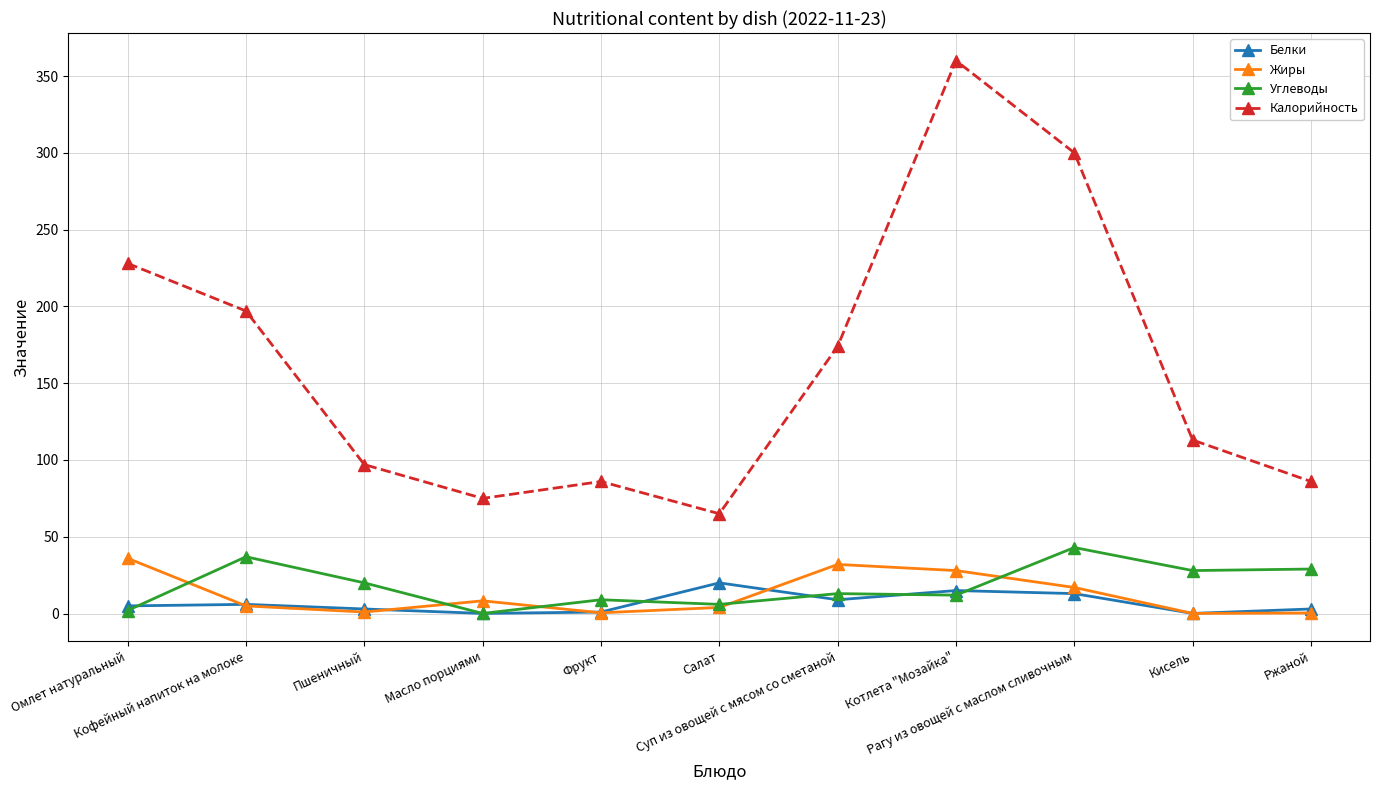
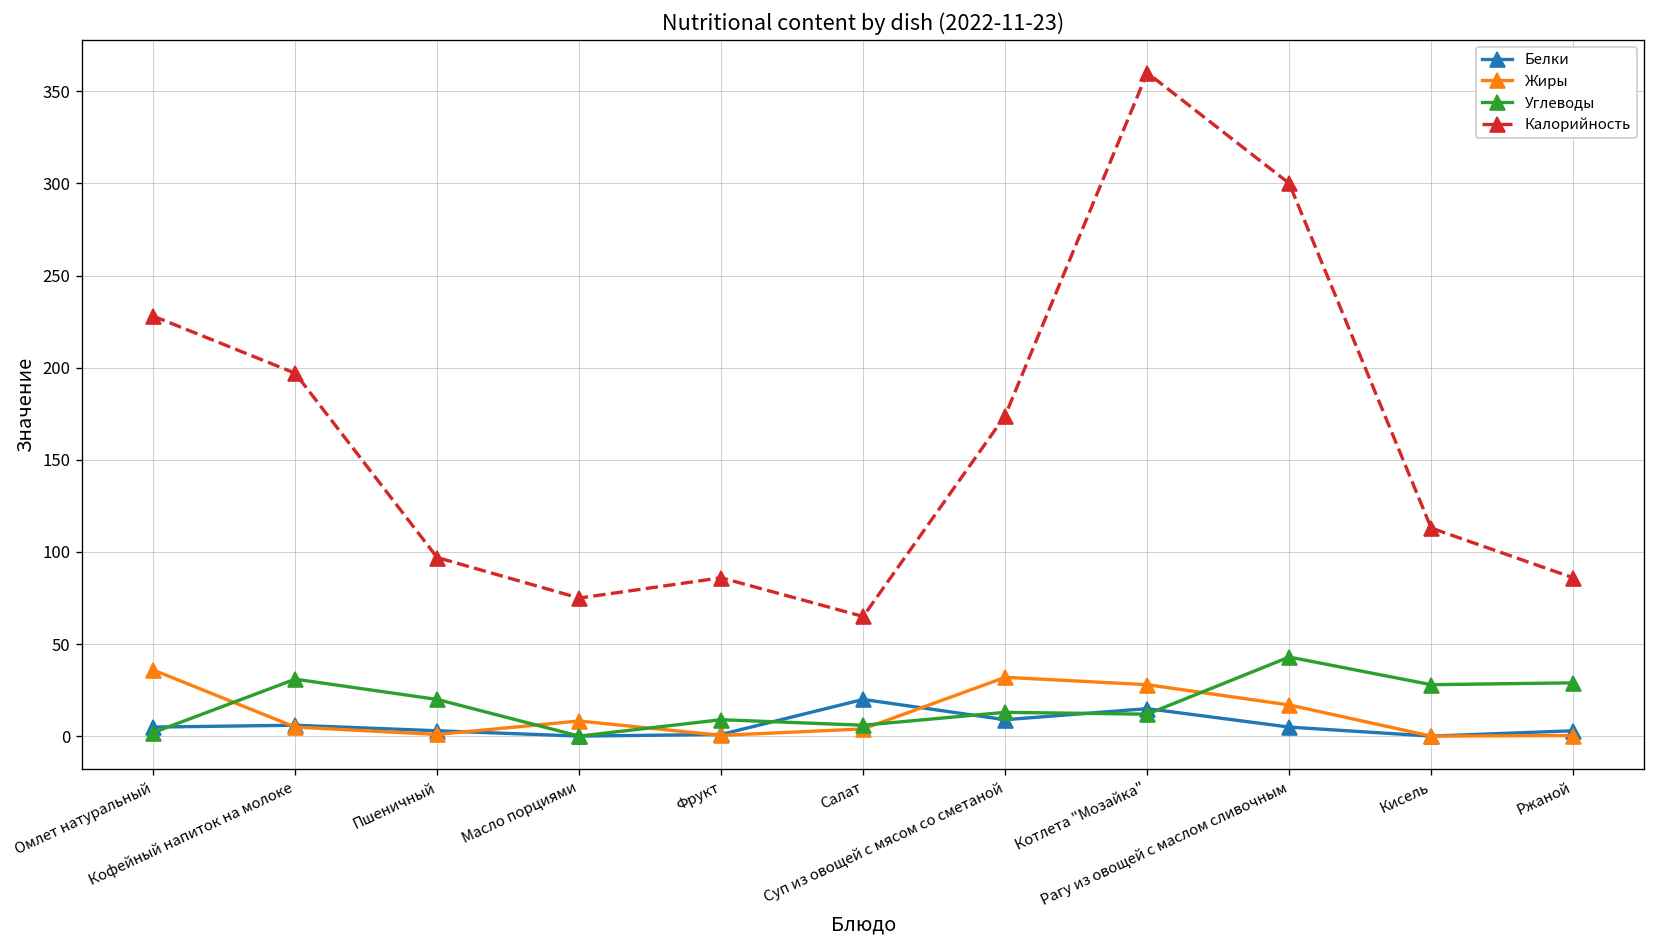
  {
    "Белки": {
      "Омлет натуральный": 5,
      "Пшеничный": 3,
      "Салат": 20,
      "Суп из овощей с мясом со сметаной": 9,
      "Котлета \"Мозайка\"": 15,
-     "Рагу из овощей с маслом сливочным": 13,
+     "Рагу из овощей с маслом сливочным": 5,
      "Ржаной": 3
    },
    "Жиры": {
      "Омлет натуральный": 36,
      "Пшеничный": 1,
      "Масло порциями": 8,
      "Салат": 4,
      "Суп из овощей с мясом со сметаной": 32,
      "Котлета \"Мозайка\"": 28,
      "Рагу из овощей с маслом сливочным": 17,
      "Ржаной": 0
    },
    "Углеводы": {
      "Омлет натуральный": 2,
-     "Кофейный напиток на молоке": 37,
+     "Кофейный напиток на молоке": 31,
      "Пшеничный": 20,
      "Фрукт": 9,
      "Салат": 6,
      "Суп из овощей с мясом со сметаной": 13,
      "Котлета \"Мозайка\"": 12,
      "Рагу из овощей с маслом сливочным": 43,
      "Кисель": 28,
      "Ржаной": 29
    },
    "Калорийность": {
      "Омлет натуральный": 228,
      "Кофейный напиток на молоке": 197,
      "Пшеничный": 97,
      "Масло порциями": 75,
      "Фрукт": 86,
      "Салат": 65,
      "Суп из овощей с мясом со сметаной": 174,
      "Котлета \"Мозайка\"": 360,
      "Рагу из овощей с маслом сливочным": 300,
      "Кисель": 113,
      "Ржаной": 86
    }
  }
